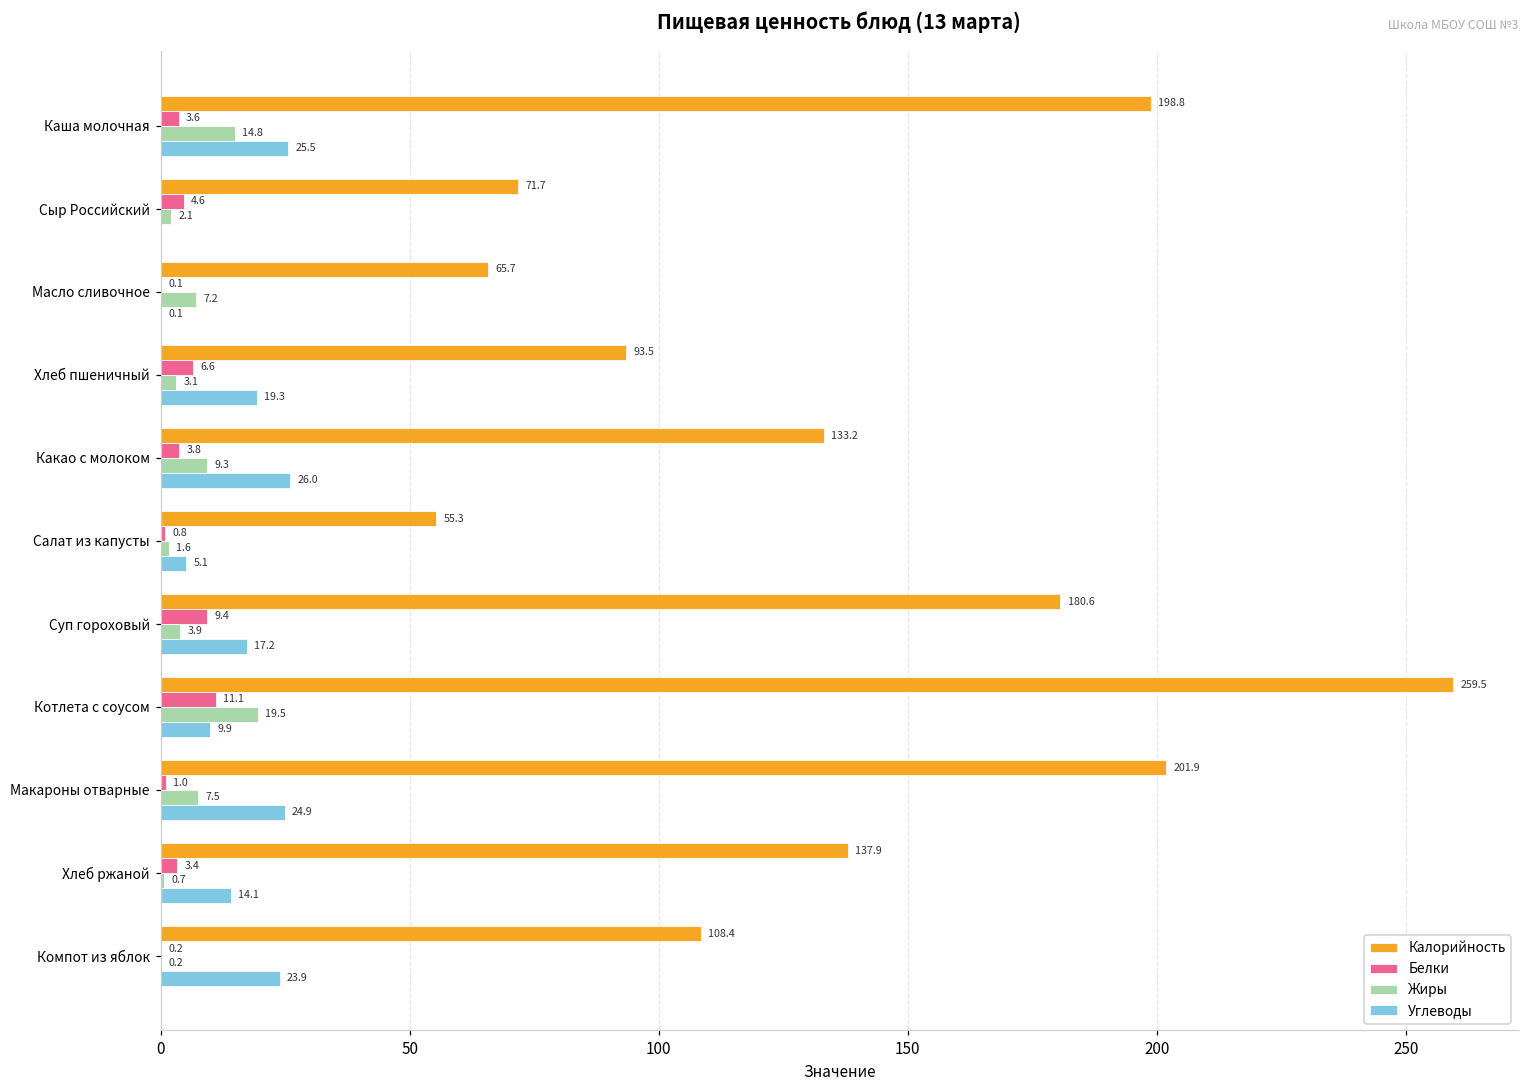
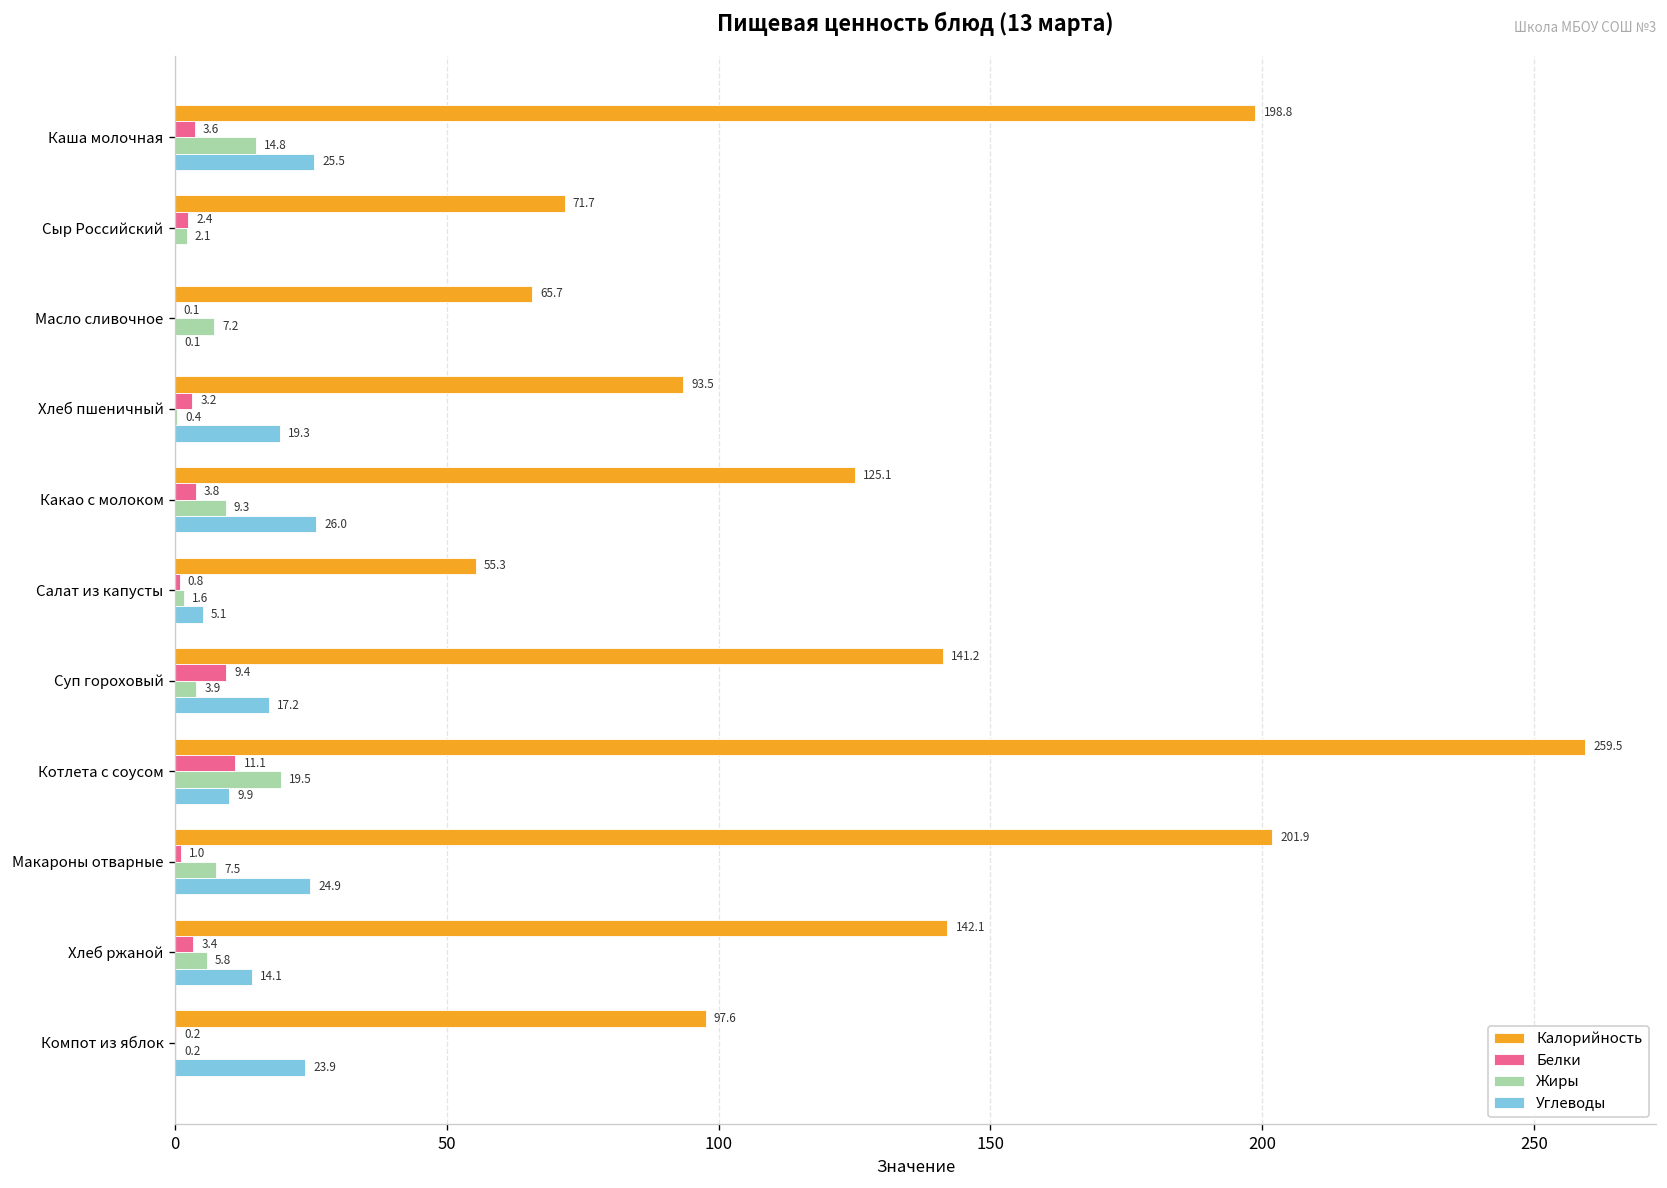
  {
    "Калорийность": {
      "Каша молочная": 198.8,
      "Сыр Российский": 71.7,
      "Масло сливочное": 65.7,
      "Хлеб пшеничный": 93.5,
-     "Какао с молоком": 133.2,
+     "Какао с молоком": 125.1,
      "Салат из капусты": 55.3,
-     "Суп гороховый": 180.6,
+     "Суп гороховый": 141.2,
      "Котлета с соусом": 259.5,
      "Макароны отварные": 201.9,
-     "Хлеб ржаной": 137.9,
-     "Компот из яблок": 108.4
+     "Хлеб ржаной": 142.1,
+     "Компот из яблок": 97.6
    },
    "Белки": {
      "Каша молочная": 3.6,
-     "Сыр Российский": 4.6,
+     "Сыр Российский": 2.4,
      "Масло сливочное": 0.1,
-     "Хлеб пшеничный": 6.6,
+     "Хлеб пшеничный": 3.2,
      "Какао с молоком": 3.8,
      "Салат из капусты": 0.8,
      "Суп гороховый": 9.4,
      "Котлета с соусом": 11.1,
      "Макароны отварные": 1.0,
      "Хлеб ржаной": 3.4,
      "Компот из яблок": 0.2
    },
    "Жиры": {
      "Каша молочная": 14.8,
      "Сыр Российский": 2.1,
      "Масло сливочное": 7.2,
-     "Хлеб пшеничный": 3.1,
+     "Хлеб пшеничный": 0.4,
      "Какао с молоком": 9.3,
      "Салат из капусты": 1.6,
      "Суп гороховый": 3.9,
      "Котлета с соусом": 19.5,
      "Макароны отварные": 7.5,
-     "Хлеб ржаной": 0.7,
+     "Хлеб ржаной": 5.8,
      "Компот из яблок": 0.2
    },
    "Углеводы": {
      "Каша молочная": 25.5,
      "Масло сливочное": 0.1,
      "Хлеб пшеничный": 19.3,
      "Какао с молоком": 26.0,
      "Салат из капусты": 5.1,
      "Суп гороховый": 17.2,
      "Котлета с соусом": 9.9,
      "Макароны отварные": 24.9,
      "Хлеб ржаной": 14.1,
      "Компот из яблок": 23.9
    }
  }
